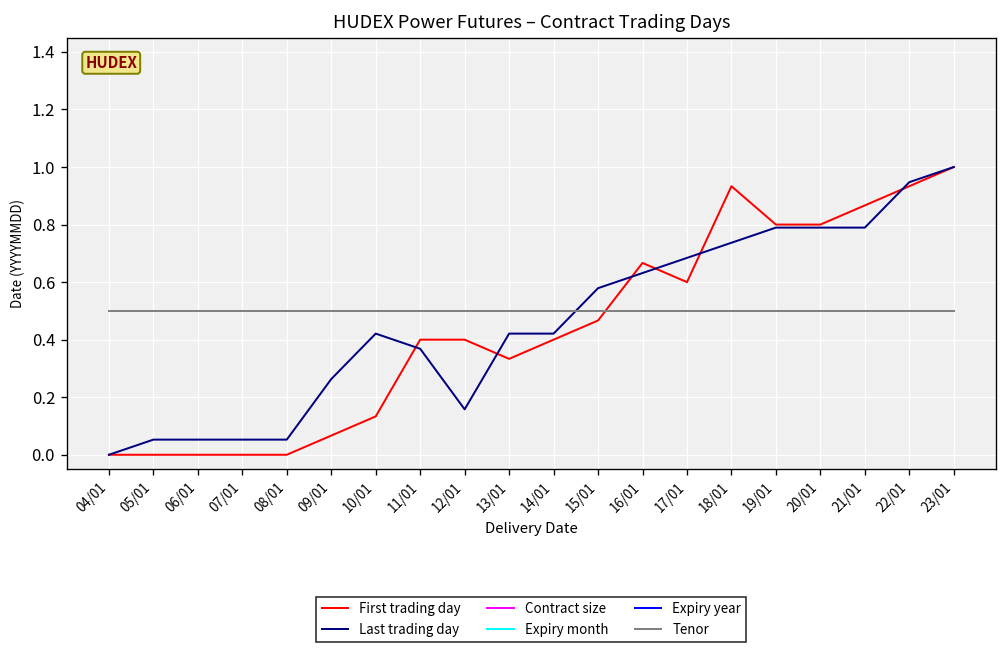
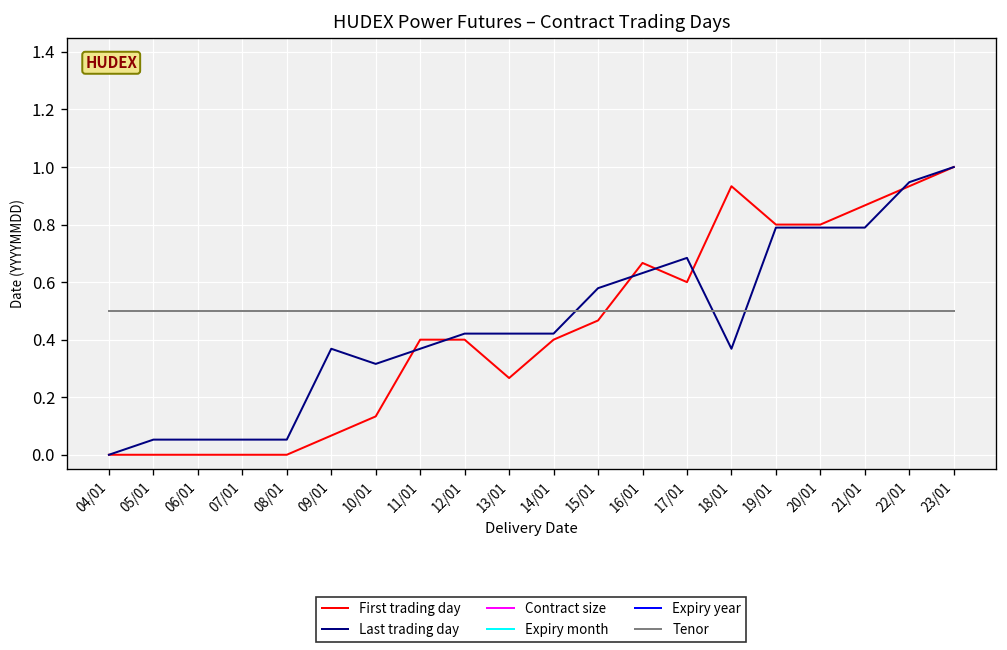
  {
    "First trading day": {
      "05/01": 0.00,
      "06/01": 0.00,
      "07/01": 0.00,
      "08/01": 0.00,
      "09/01": 0.07,
      "10/01": 0.13,
      "11/01": 0.40,
      "12/01": 0.40,
-     "13/01": 0.33,
+     "13/01": 0.27,
      "14/01": 0.40,
      "15/01": 0.47,
      "16/01": 0.67,
      "17/01": 0.60,
      "18/01": 0.93,
      "21/01": 0.87,
      "22/01": 0.93
    },
    "Last trading day": {
      "05/01": 0.05,
      "06/01": 0.05,
      "07/01": 0.05,
      "08/01": 0.05,
-     "09/01": 0.26,
-     "10/01": 0.42,
+     "09/01": 0.37,
+     "10/01": 0.32,
      "11/01": 0.37,
-     "12/01": 0.16,
+     "12/01": 0.42,
      "13/01": 0.42,
      "14/01": 0.42,
      "15/01": 0.58,
      "16/01": 0.63,
      "17/01": 0.68,
-     "18/01": 0.74,
+     "18/01": 0.37,
      "21/01": 0.79,
      "22/01": 0.95
    },
    "Tenor": {
      "04/01": 0.50,
      "05/01": 0.50,
      "06/01": 0.50,
      "07/01": 0.50,
      "08/01": 0.50,
      "09/01": 0.50,
      "10/01": 0.50,
      "11/01": 0.50,
      "12/01": 0.50,
      "13/01": 0.50,
      "14/01": 0.50,
      "15/01": 0.50,
      "16/01": 0.50,
      "17/01": 0.50,
      "18/01": 0.50,
      "19/01": 0.50,
      "20/01": 0.50,
      "21/01": 0.50,
      "22/01": 0.50,
      "23/01": 0.50
    }
  }
